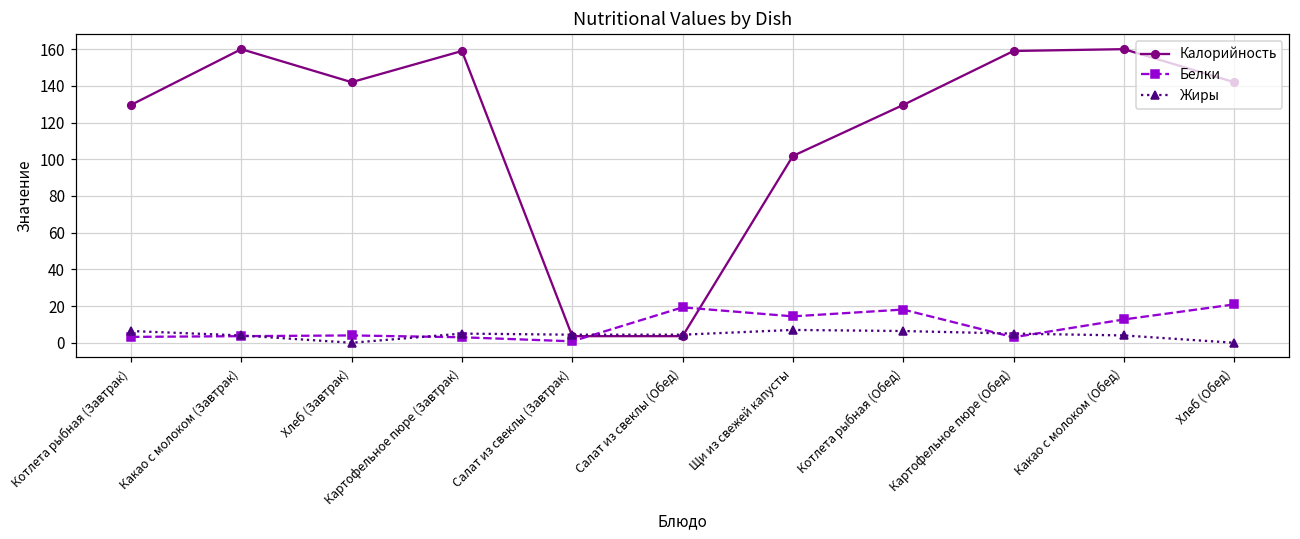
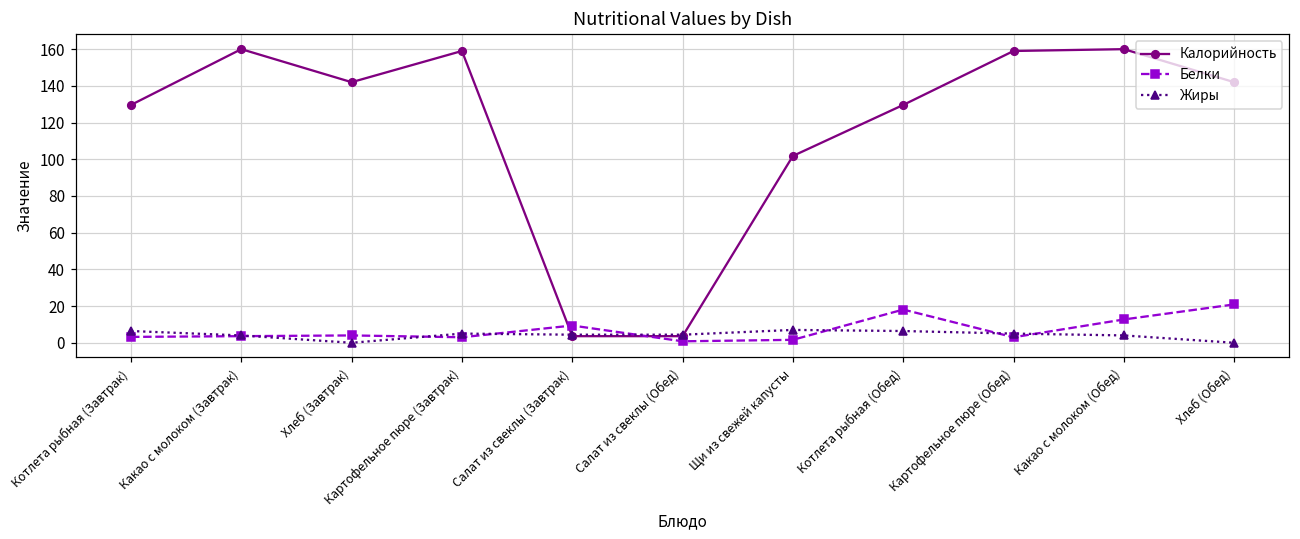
  {
    "Белки": {
      "Котлета рыбная (Завтрак)": 3,
      "Хлеб (Завтрак)": 4,
      "Картофельное пюре (Завтрак)": 3,
-     "Салат из свеклы (Завтрак)": 1,
-     "Салат из свеклы (Обед)": 19,
-     "Щи из свежей капусты": 14,
+     "Салат из свеклы (Завтрак)": 9,
+     "Салат из свеклы (Обед)": 1,
+     "Щи из свежей капусты": 2,
      "Котлета рыбная (Обед)": 18,
      "Картофельное пюре (Обед)": 3,
      "Какао с молоком (Обед)": 13,
      "Хлеб (Обед)": 21
    }
  }
